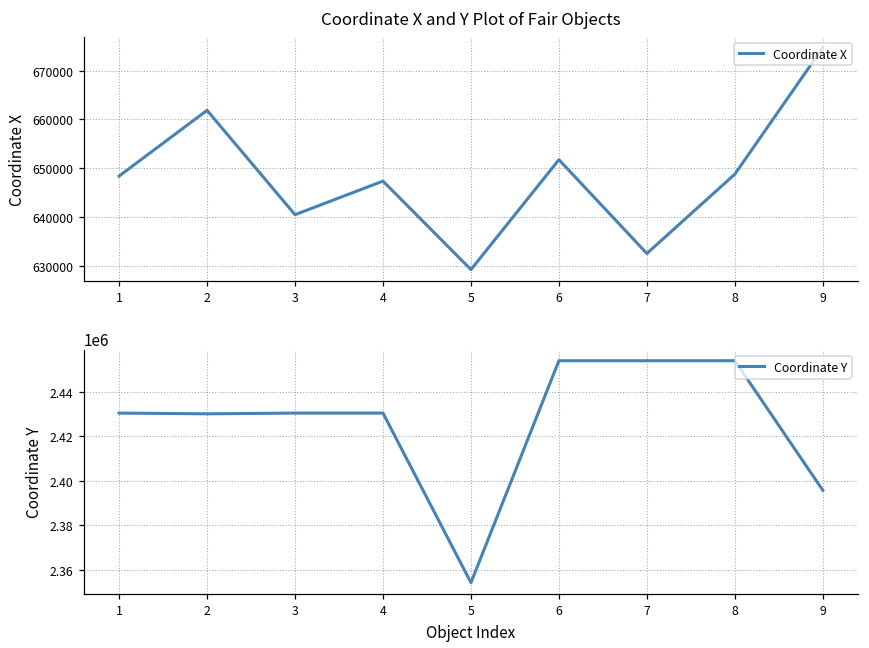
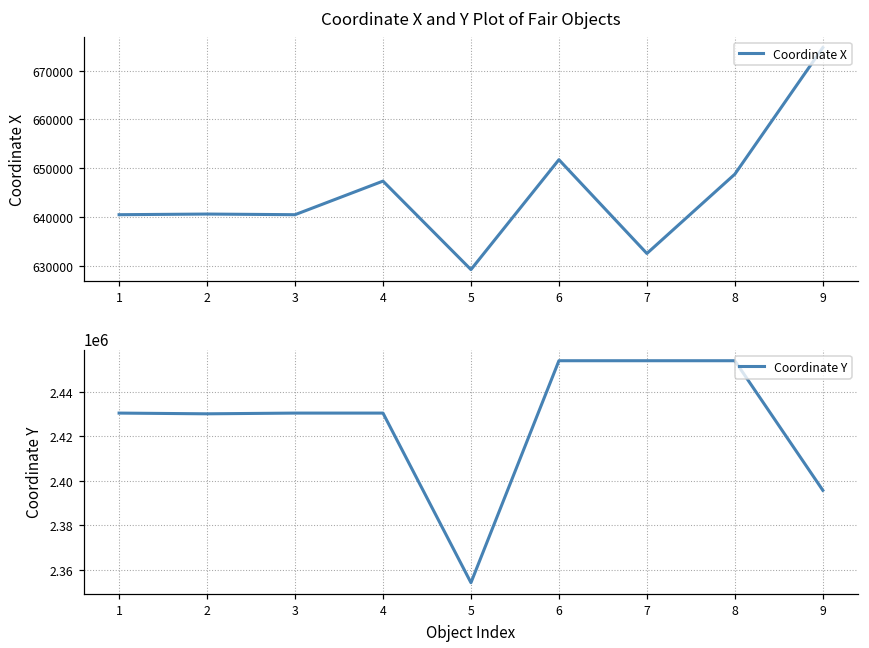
  {
    "Coordinate X and Y Plot of Fair Objects": {
-     "1": 648000,
-     "2": 662000,
+     "1": 641000,
+     "2": 641000,
      "3": 641000,
      "4": 647000,
      "5": 629000,
      "6": 652000,
      "7": 633000,
      "8": 649000
    }
  }
